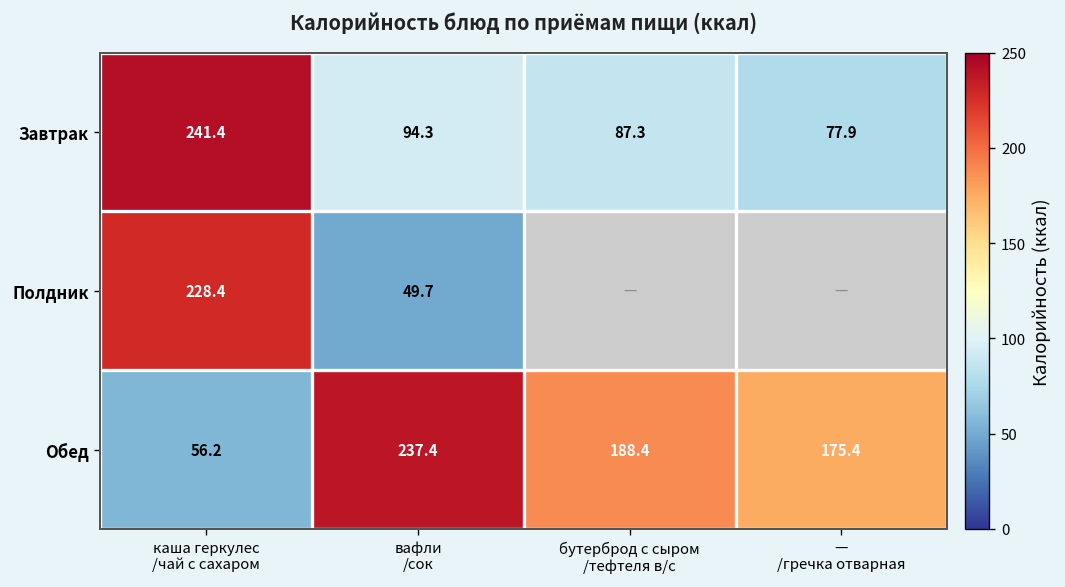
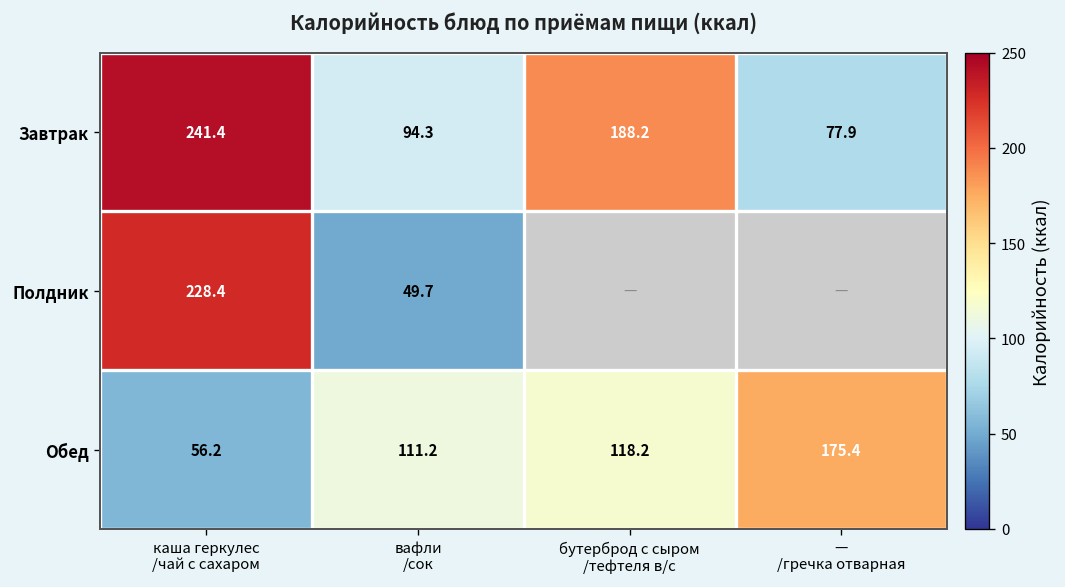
  {
    "Завтрак": {
      "каша геркулес /чай с сахаром": 241.4,
      "вафли /сок": 94.3,
-     "бутерброд с сыром /тефтеля в/с": 87.3,
+     "бутерброд с сыром /тефтеля в/с": 188.2,
      "— /гречка отварная": 77.9
    },
    "Полдник": {
      "каша геркулес /чай с сахаром": 228.4,
      "вафли /сок": 49.7
    },
    "Обед": {
      "каша геркулес /чай с сахаром": 56.2,
-     "вафли /сок": 237.4,
-     "бутерброд с сыром /тефтеля в/с": 188.4,
+     "вафли /сок": 111.2,
+     "бутерброд с сыром /тефтеля в/с": 118.2,
      "— /гречка отварная": 175.4
    }
  }
